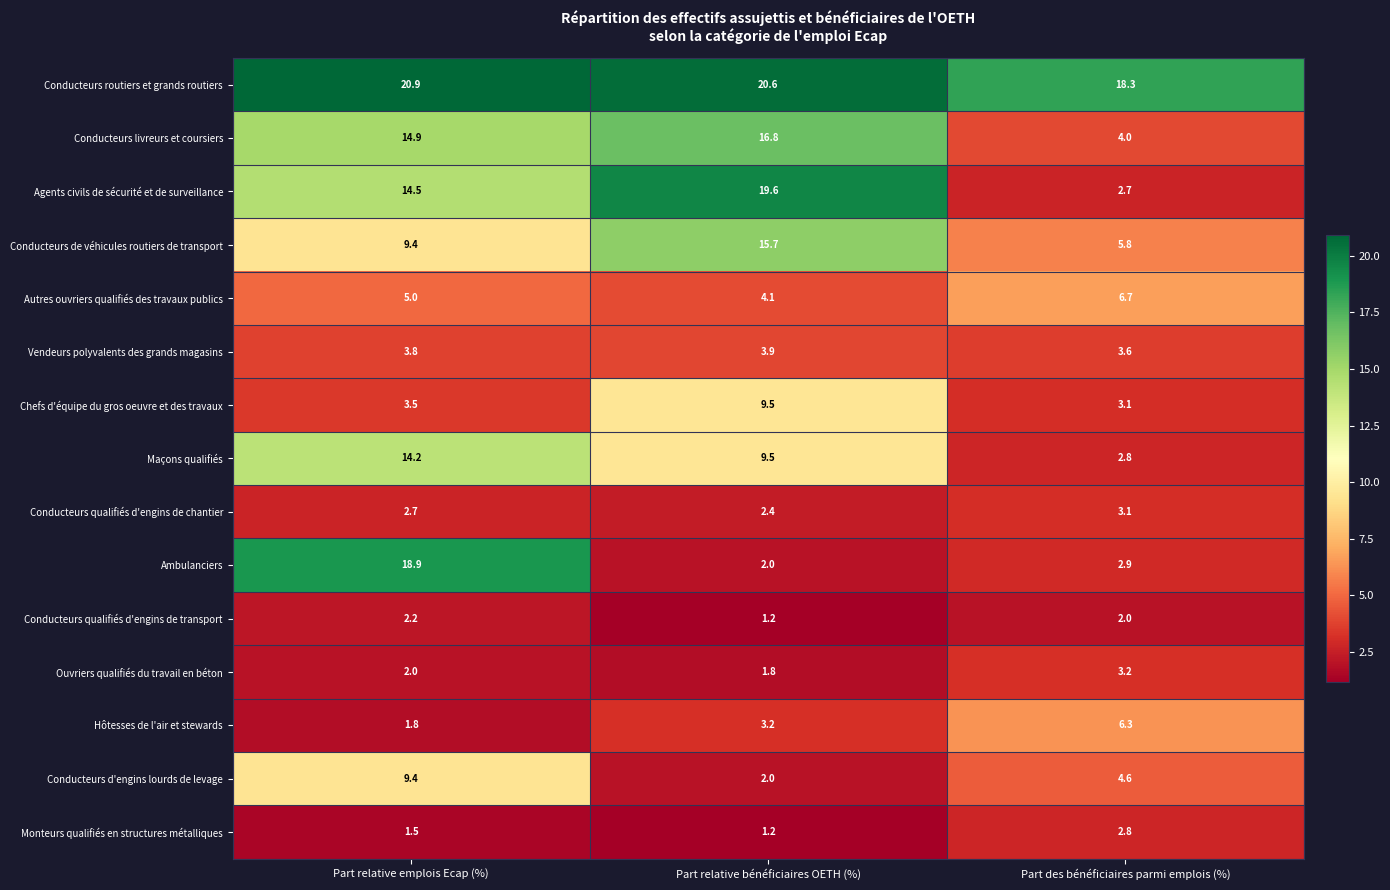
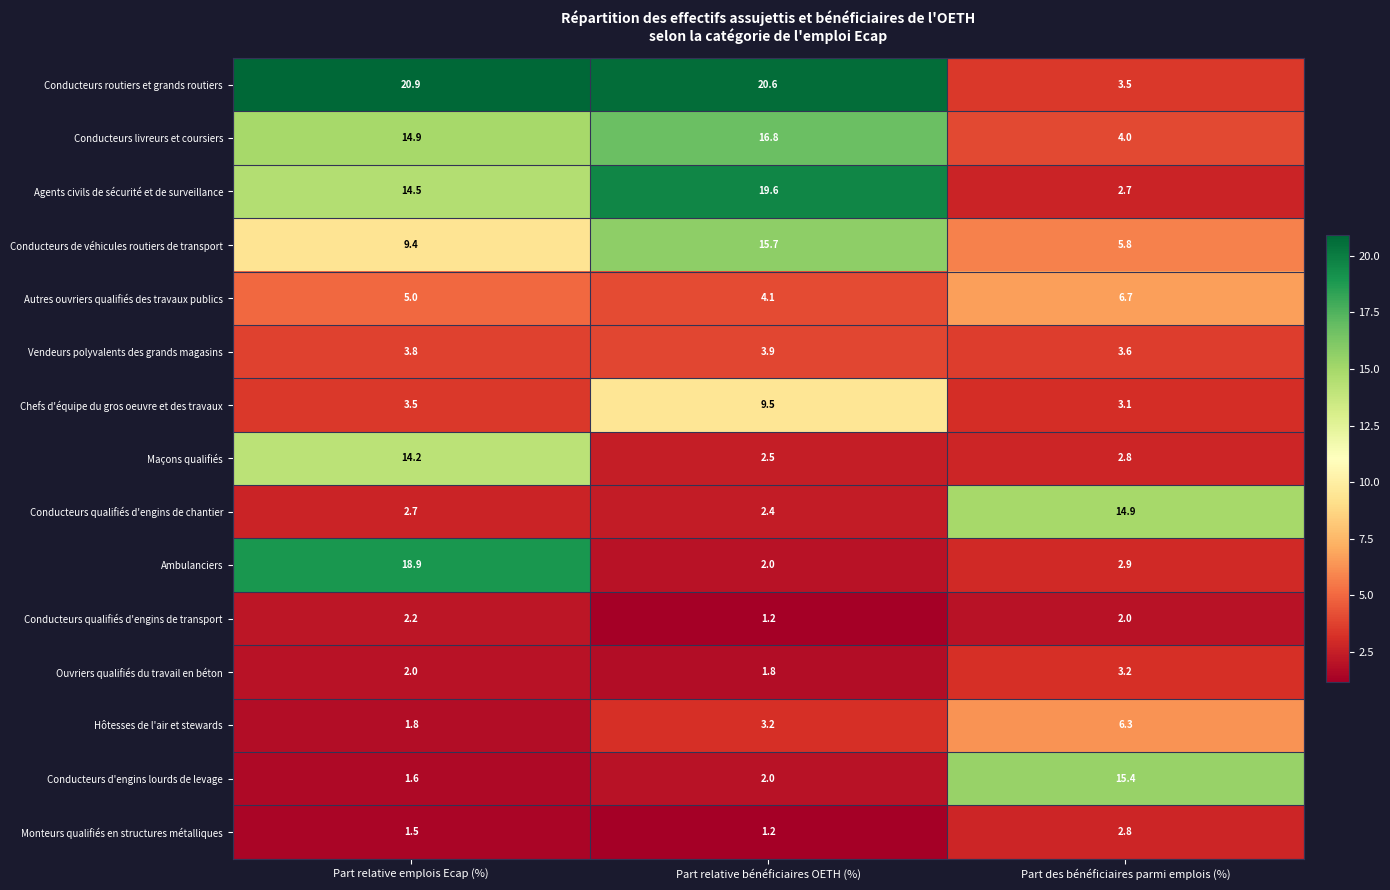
  {
    "Conducteurs routiers et grands routiers": {
      "Part relative emplois Ecap (%)": 20.9,
      "Part relative bénéficiaires OETH (%)": 20.6,
-     "Part des bénéficiaires parmi emplois (%)": 18.3
+     "Part des bénéficiaires parmi emplois (%)": 3.5
    },
    "Conducteurs livreurs et coursiers": {
      "Part relative emplois Ecap (%)": 14.9,
      "Part relative bénéficiaires OETH (%)": 16.8,
      "Part des bénéficiaires parmi emplois (%)": 4.0
    },
    "Agents civils de sécurité et de surveillance": {
      "Part relative emplois Ecap (%)": 14.5,
      "Part relative bénéficiaires OETH (%)": 19.6,
      "Part des bénéficiaires parmi emplois (%)": 2.7
    },
    "Conducteurs de véhicules routiers de transport": {
      "Part relative emplois Ecap (%)": 9.4,
      "Part relative bénéficiaires OETH (%)": 15.7,
      "Part des bénéficiaires parmi emplois (%)": 5.8
    },
    "Autres ouvriers qualifiés des travaux publics": {
      "Part relative emplois Ecap (%)": 5.0,
      "Part relative bénéficiaires OETH (%)": 4.1,
      "Part des bénéficiaires parmi emplois (%)": 6.7
    },
    "Vendeurs polyvalents des grands magasins": {
      "Part relative emplois Ecap (%)": 3.8,
      "Part relative bénéficiaires OETH (%)": 3.9,
      "Part des bénéficiaires parmi emplois (%)": 3.6
    },
    "Chefs d'équipe du gros oeuvre et des travaux": {
      "Part relative emplois Ecap (%)": 3.5,
      "Part relative bénéficiaires OETH (%)": 9.5,
      "Part des bénéficiaires parmi emplois (%)": 3.1
    },
    "Maçons qualifiés": {
      "Part relative emplois Ecap (%)": 14.2,
-     "Part relative bénéficiaires OETH (%)": 9.5,
+     "Part relative bénéficiaires OETH (%)": 2.5,
      "Part des bénéficiaires parmi emplois (%)": 2.8
    },
    "Conducteurs qualifiés d'engins de chantier": {
      "Part relative emplois Ecap (%)": 2.7,
      "Part relative bénéficiaires OETH (%)": 2.4,
-     "Part des bénéficiaires parmi emplois (%)": 3.1
+     "Part des bénéficiaires parmi emplois (%)": 14.9
    },
    "Ambulanciers": {
      "Part relative emplois Ecap (%)": 18.9,
      "Part relative bénéficiaires OETH (%)": 2.0,
      "Part des bénéficiaires parmi emplois (%)": 2.9
    },
    "Conducteurs qualifiés d'engins de transport": {
      "Part relative emplois Ecap (%)": 2.2,
      "Part relative bénéficiaires OETH (%)": 1.2,
      "Part des bénéficiaires parmi emplois (%)": 2.0
    },
    "Ouvriers qualifiés du travail en béton": {
      "Part relative emplois Ecap (%)": 2.0,
      "Part relative bénéficiaires OETH (%)": 1.8,
      "Part des bénéficiaires parmi emplois (%)": 3.2
    },
    "Hôtesses de l'air et stewards": {
      "Part relative emplois Ecap (%)": 1.8,
      "Part relative bénéficiaires OETH (%)": 3.2,
      "Part des bénéficiaires parmi emplois (%)": 6.3
    },
    "Conducteurs d'engins lourds de levage": {
-     "Part relative emplois Ecap (%)": 9.4,
+     "Part relative emplois Ecap (%)": 1.6,
      "Part relative bénéficiaires OETH (%)": 2.0,
-     "Part des bénéficiaires parmi emplois (%)": 4.6
+     "Part des bénéficiaires parmi emplois (%)": 15.4
    },
    "Monteurs qualifiés en structures métalliques": {
      "Part relative emplois Ecap (%)": 1.5,
      "Part relative bénéficiaires OETH (%)": 1.2,
      "Part des bénéficiaires parmi emplois (%)": 2.8
    }
  }
